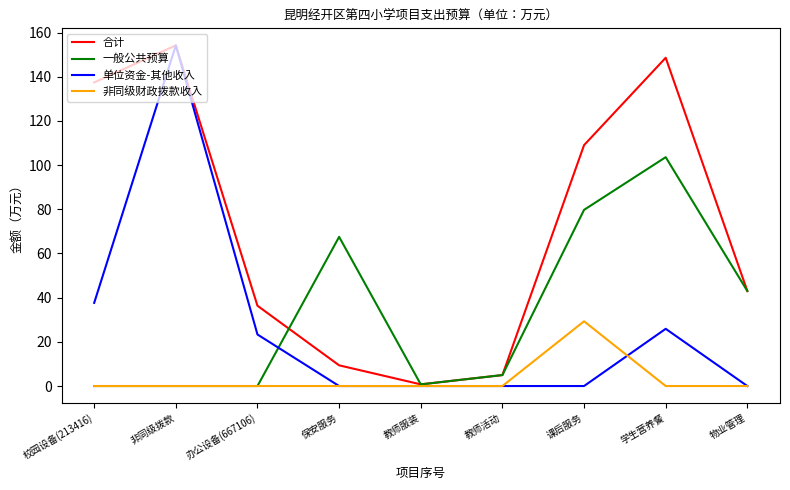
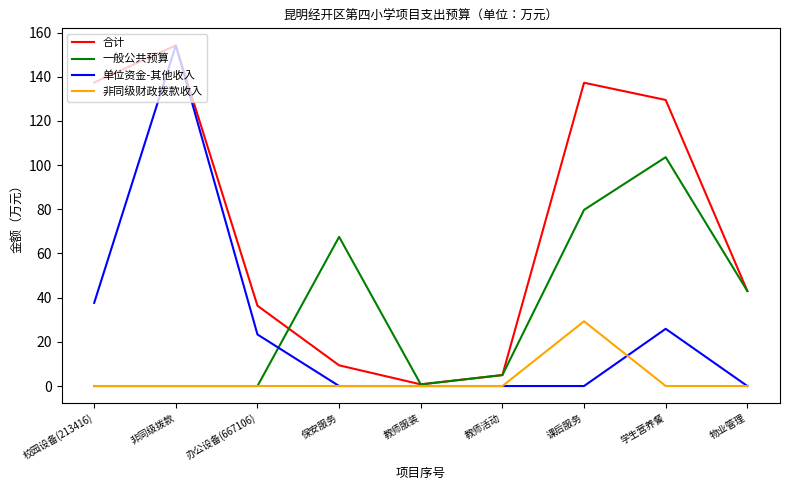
  {
    "合计": {
      "办公设备(667106)": 36,
      "保安服务": 9,
-     "课后服务": 109,
-     "学生营养餐": 149
+     "课后服务": 137,
+     "学生营养餐": 129
    },
    "一般公共预算": {
      "保安服务": 68,
      "课后服务": 80,
      "学生营养餐": 104
    },
    "单位资金-其他收入": {
      "校园设备(213416)": 38,
      "办公设备(667106)": 23,
      "课后服务": 0,
      "学生营养餐": 26
    },
    "非同级财政拨款收入": {
      "课后服务": 29,
      "学生营养餐": 0
    }
  }
